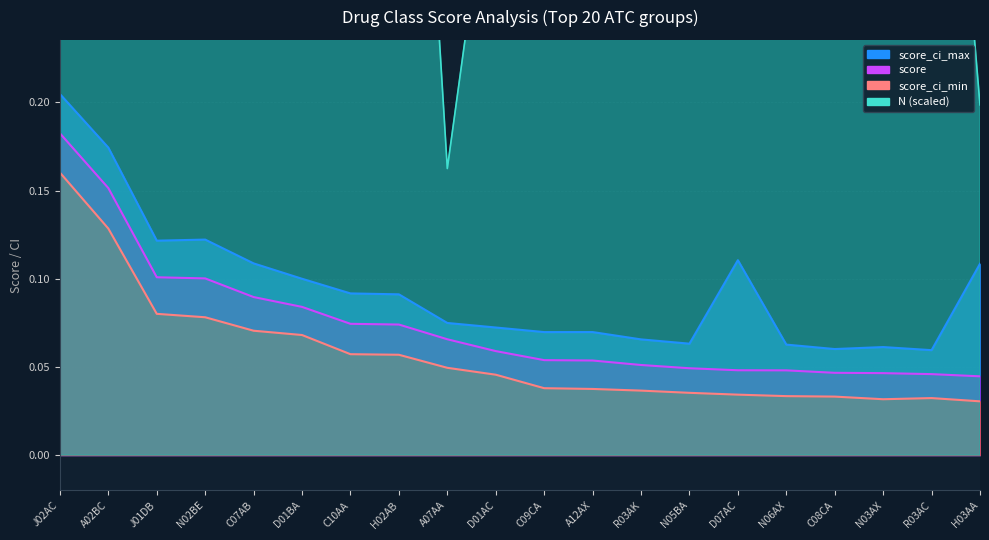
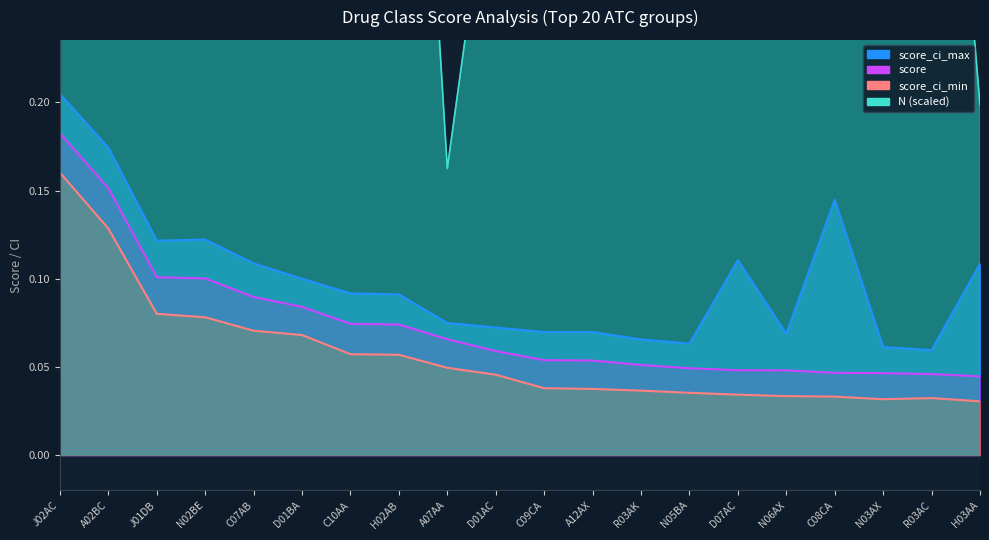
  {
    "score_ci_max": {
      "J02AC": 0.205,
      "A02BC": 0.174,
      "J01DB": 0.122,
      "N02BE": 0.122,
      "C07AB": 0.109,
      "D01BA": 0.100,
      "C10AA": 0.092,
      "H02AB": 0.091,
      "A07AA": 0.075,
      "D01AC": 0.072,
      "C09CA": 0.070,
      "A12AX": 0.070,
      "R03AK": 0.066,
      "N05BA": 0.063,
      "D07AC": 0.111,
-     "N06AX": 0.063,
-     "C08CA": 0.060,
+     "N06AX": 0.069,
+     "C08CA": 0.145,
      "N03AX": 0.061,
      "R03AC": 0.059,
      "H03AA": 0.109
    }
  }
